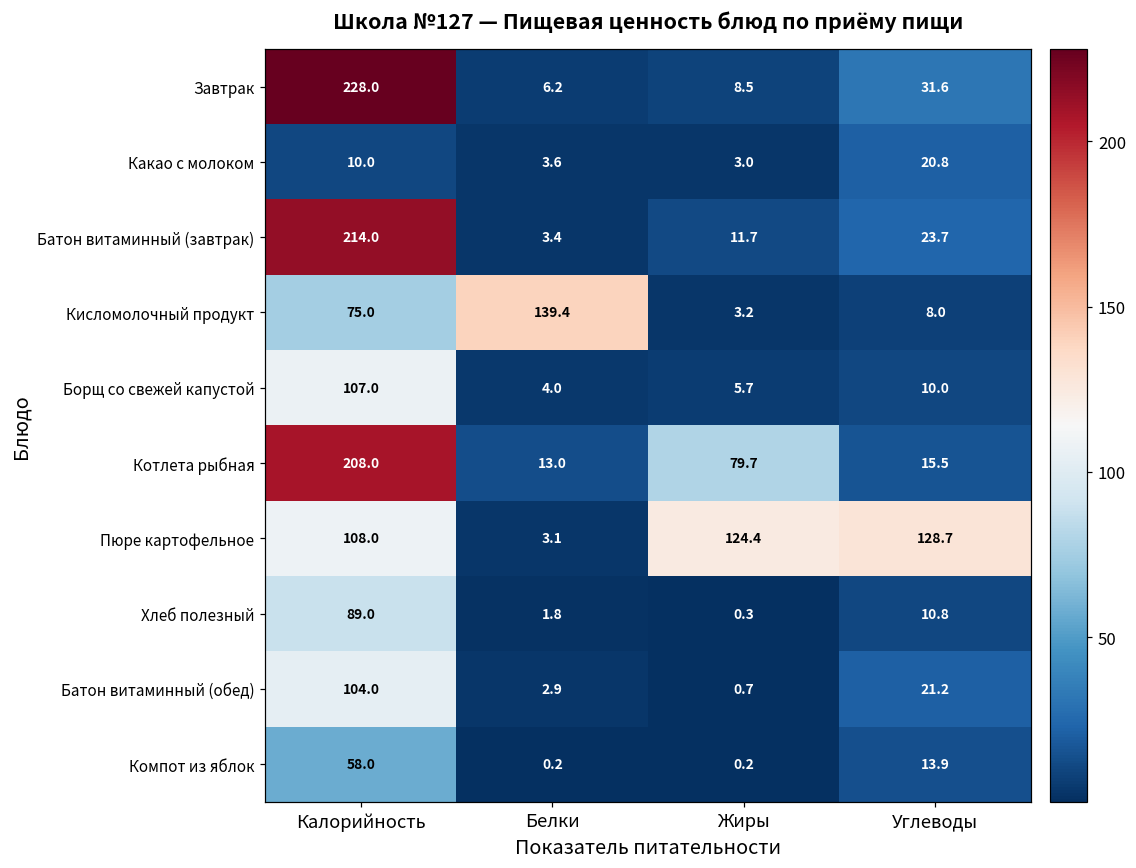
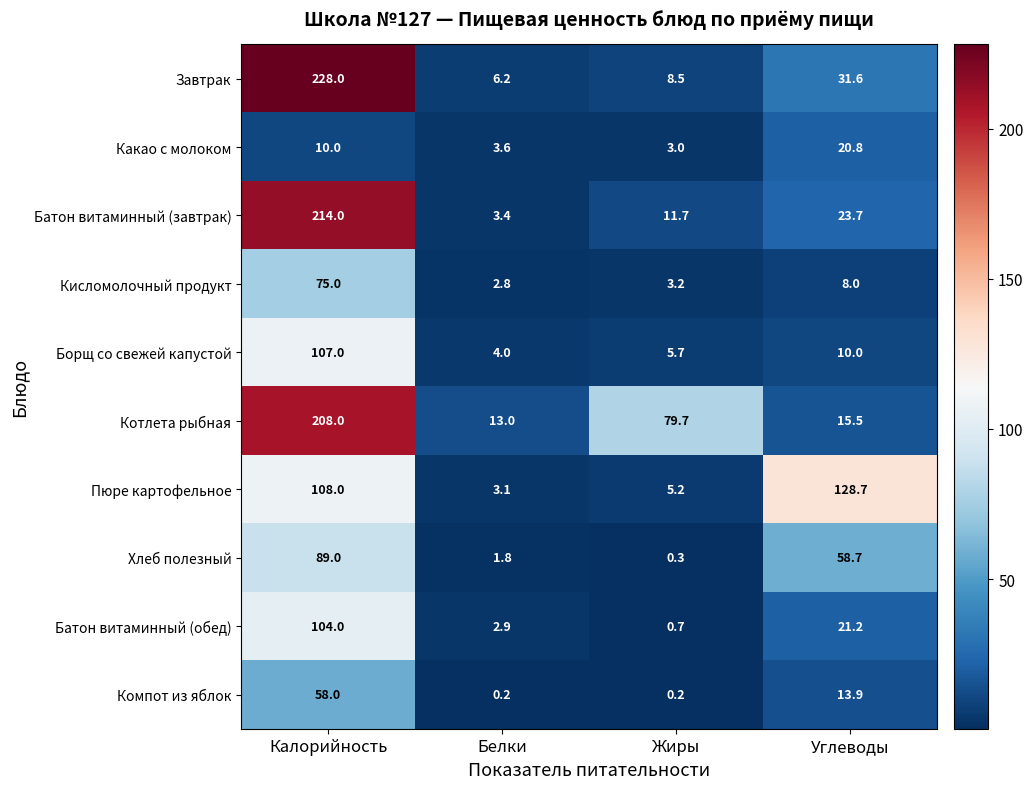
  {
    "Завтрак": {
      "Калорийность": 228.0,
      "Белки": 6.2,
      "Жиры": 8.5,
      "Углеводы": 31.6
    },
    "Какао с молоком": {
      "Калорийность": 10.0,
      "Белки": 3.6,
      "Жиры": 3.0,
      "Углеводы": 20.8
    },
    "Батон витаминный (завтрак)": {
      "Калорийность": 214.0,
      "Белки": 3.4,
      "Жиры": 11.7,
      "Углеводы": 23.7
    },
    "Кисломолочный продукт": {
      "Калорийность": 75.0,
-     "Белки": 139.4,
+     "Белки": 2.8,
      "Жиры": 3.2,
      "Углеводы": 8.0
    },
    "Борщ со свежей капустой": {
      "Калорийность": 107.0,
      "Белки": 4.0,
      "Жиры": 5.7,
      "Углеводы": 10.0
    },
    "Котлета рыбная": {
      "Калорийность": 208.0,
      "Белки": 13.0,
      "Жиры": 79.7,
      "Углеводы": 15.5
    },
    "Пюре картофельное": {
      "Калорийность": 108.0,
      "Белки": 3.1,
-     "Жиры": 124.4,
+     "Жиры": 5.2,
      "Углеводы": 128.7
    },
    "Хлеб полезный": {
      "Калорийность": 89.0,
      "Белки": 1.8,
      "Жиры": 0.3,
-     "Углеводы": 10.8
+     "Углеводы": 58.7
    },
    "Батон витаминный (обед)": {
      "Калорийность": 104.0,
      "Белки": 2.9,
      "Жиры": 0.7,
      "Углеводы": 21.2
    },
    "Компот из яблок": {
      "Калорийность": 58.0,
      "Белки": 0.2,
      "Жиры": 0.2,
      "Углеводы": 13.9
    }
  }
